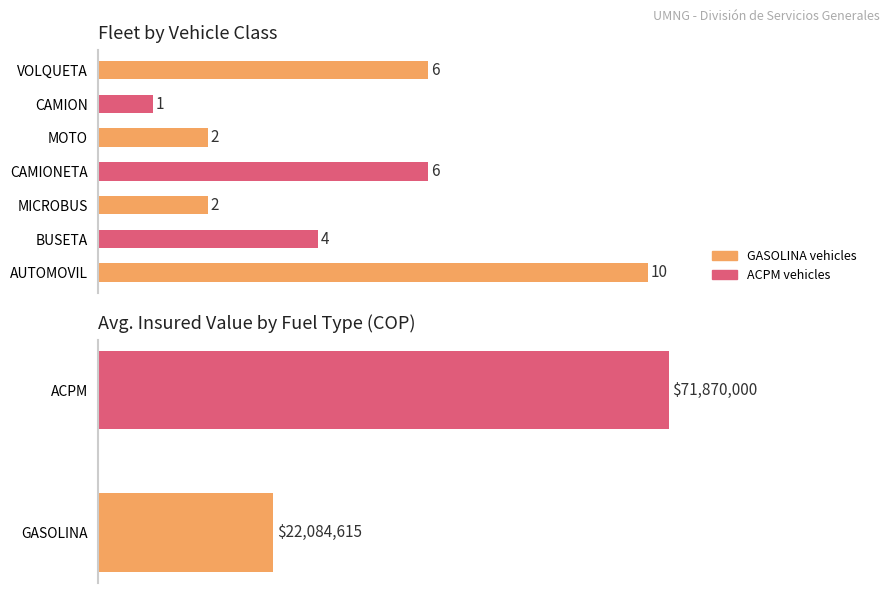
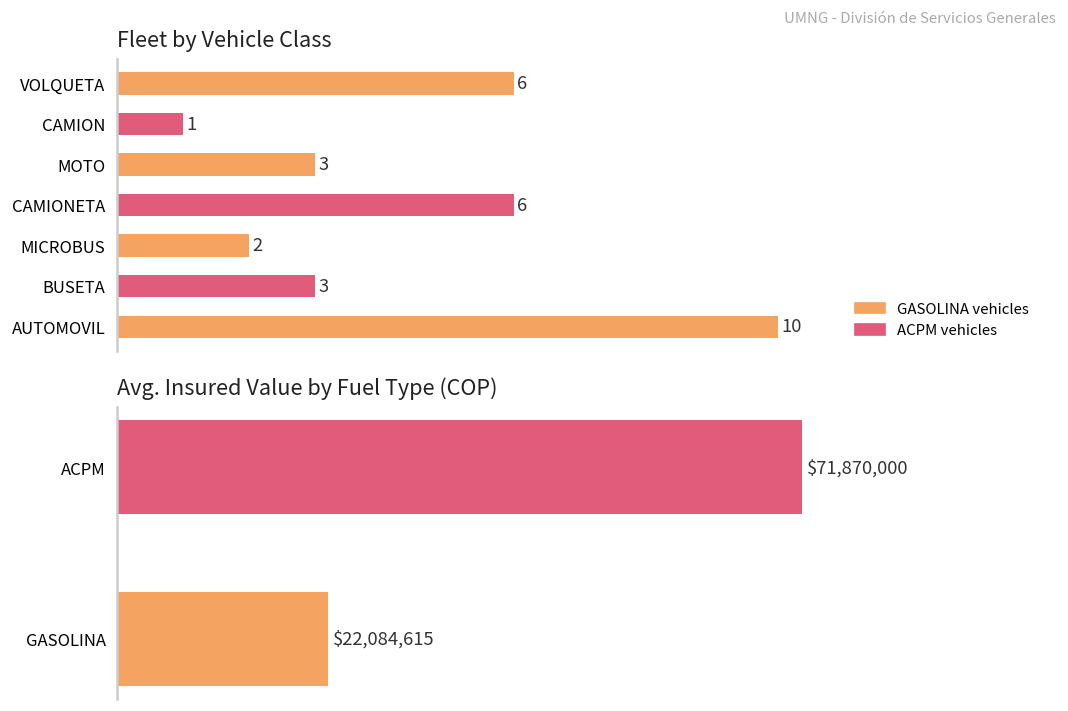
  {
    "Fleet by Vehicle Class": {
      "VOLQUETA": "6",
      "CAMION": "1",
-     "MOTO": "2",
+     "MOTO": "3",
      "CAMIONETA": "6",
      "MICROBUS": "2",
-     "BUSETA": "4",
+     "BUSETA": "3",
      "AUTOMOVIL": "10"
    },
    "Avg. Insured Value by Fuel Type (COP)": {
      "ACPM": "$71,870,000",
      "GASOLINA": "$22,084,615"
    }
  }
